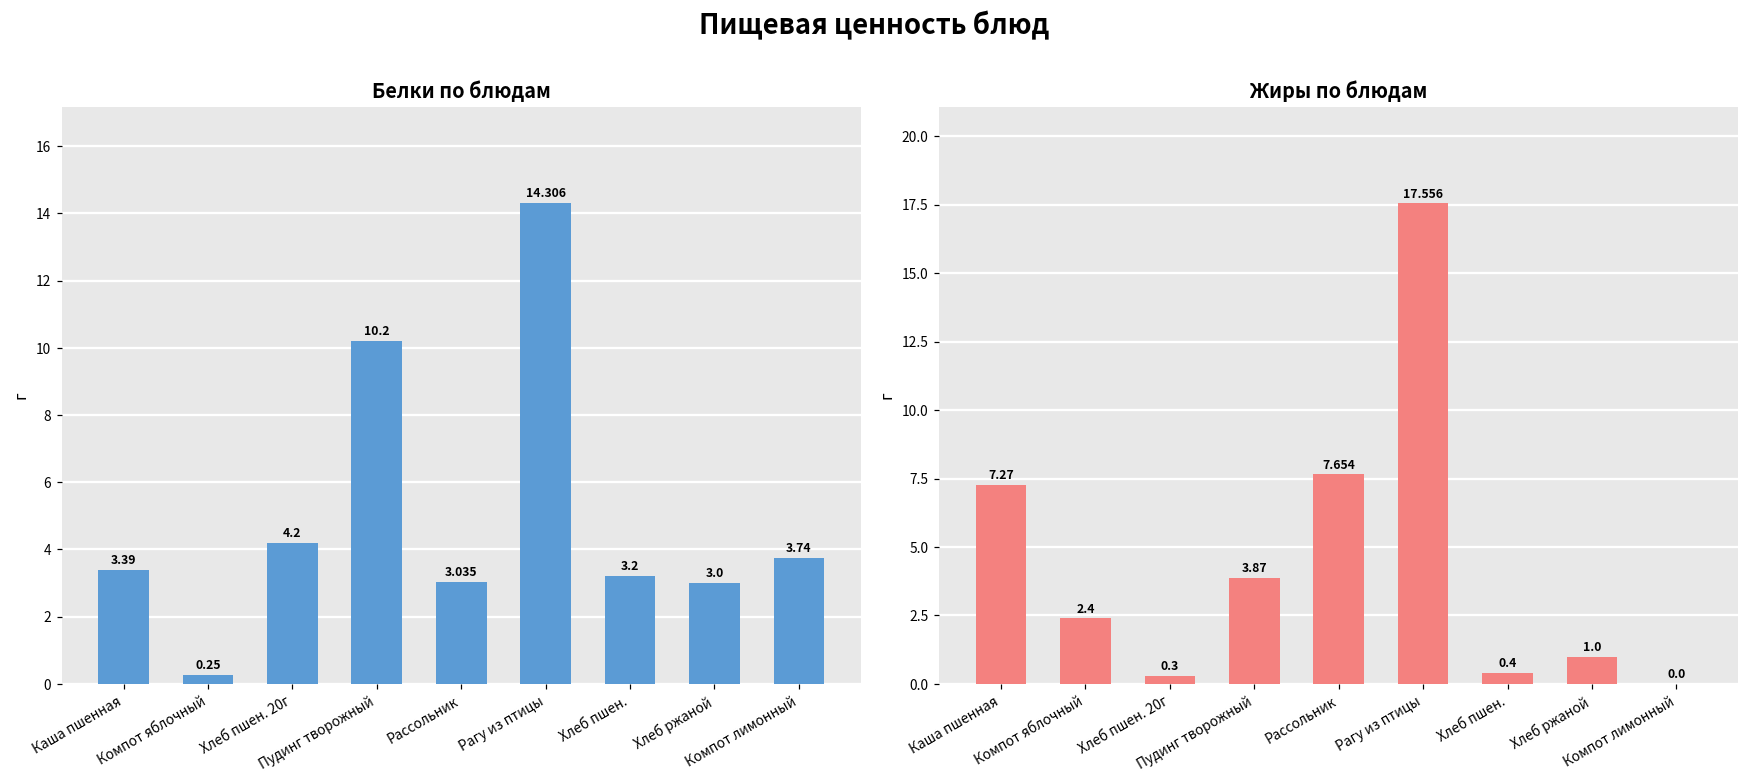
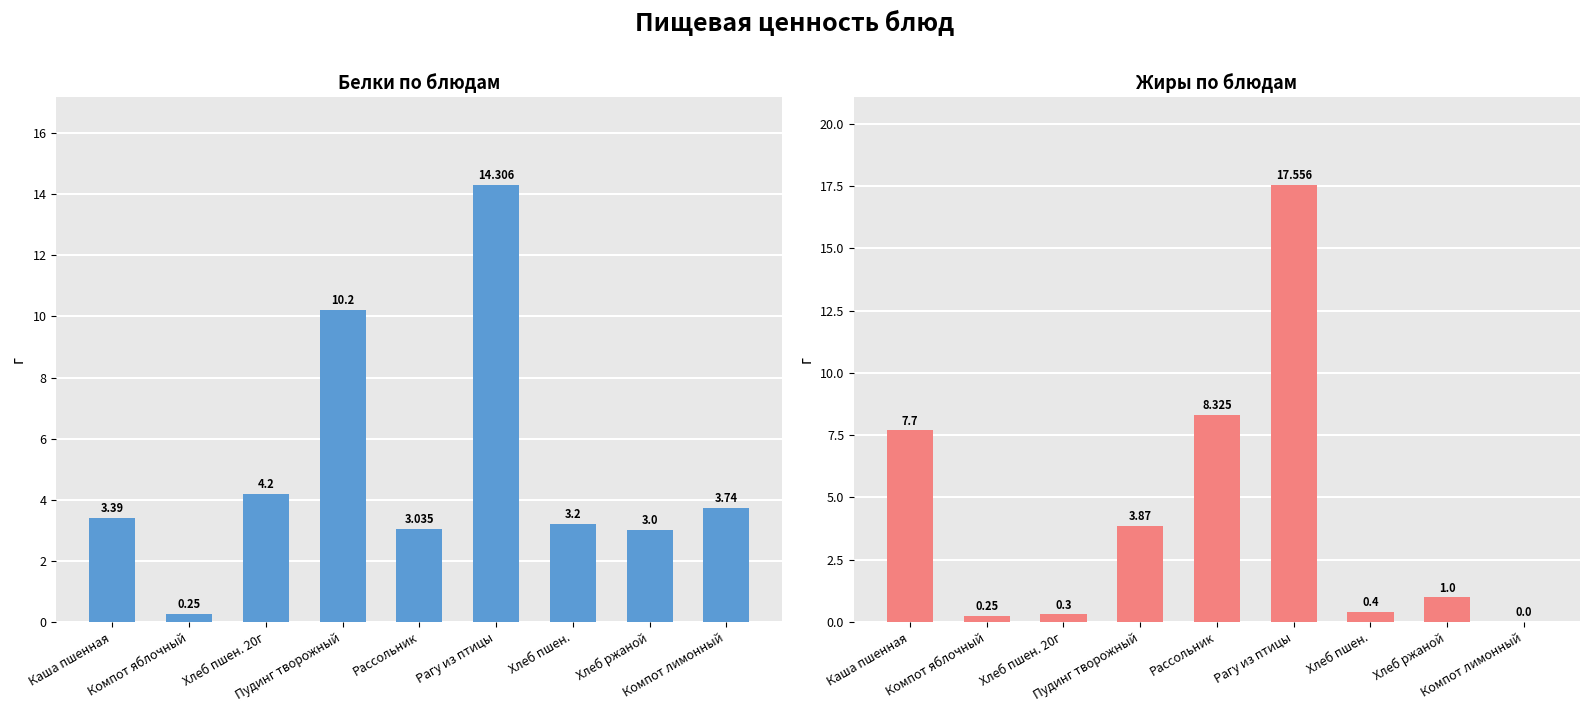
  {
    "Белки по блюдам": {
      "Каша пшенная": 3.39,
      "Компот яблочный": 0.25,
      "Хлеб пшен. 20г": 4.2,
      "Пудинг творожный": 10.2,
      "Рассольник": 3.035,
      "Рагу из птицы": 14.306,
      "Хлеб пшен.": 3.2,
      "Хлеб ржаной": 3.0,
      "Компот лимонный": 3.74
    },
    "Жиры по блюдам": {
-     "Каша пшенная": 7.27,
-     "Компот яблочный": 2.4,
+     "Каша пшенная": 7.7,
+     "Компот яблочный": 0.25,
      "Хлеб пшен. 20г": 0.3,
      "Пудинг творожный": 3.87,
-     "Рассольник": 7.654,
+     "Рассольник": 8.325,
      "Рагу из птицы": 17.556,
      "Хлеб пшен.": 0.4,
      "Хлеб ржаной": 1.0,
      "Компот лимонный": 0.0
    }
  }
